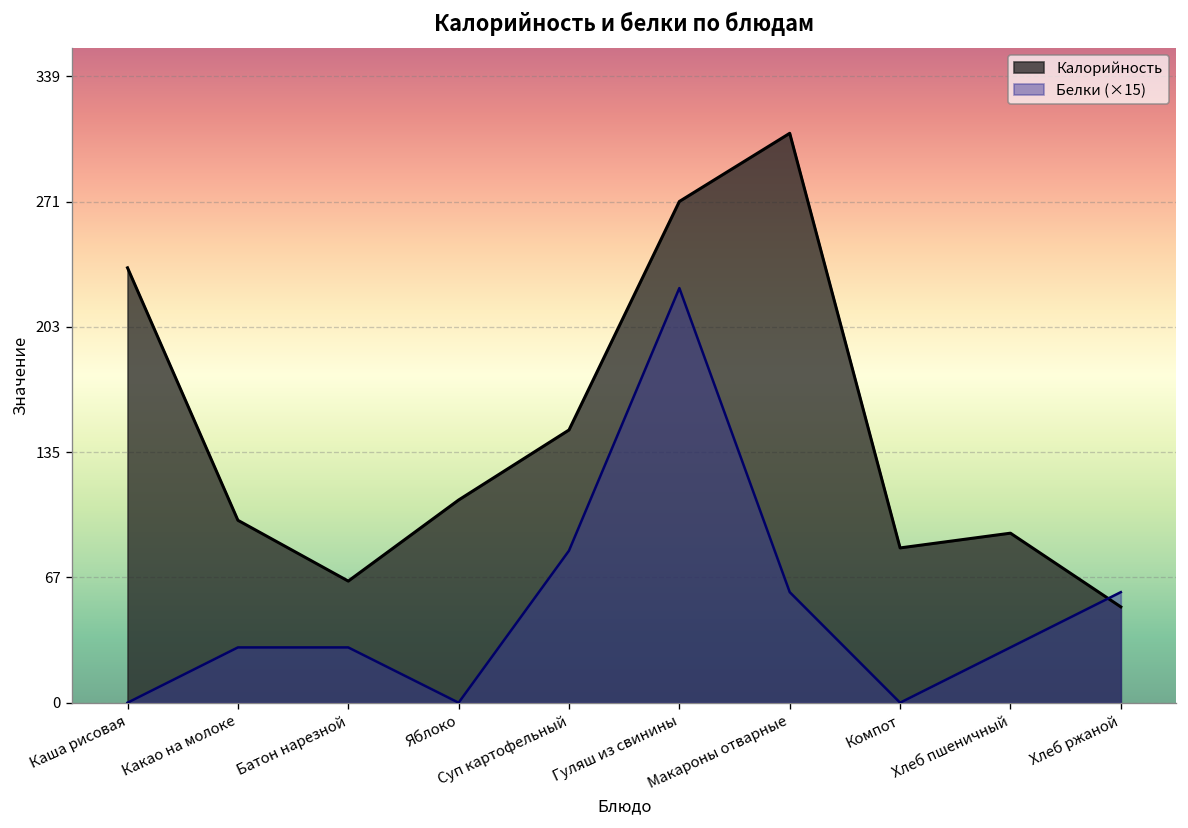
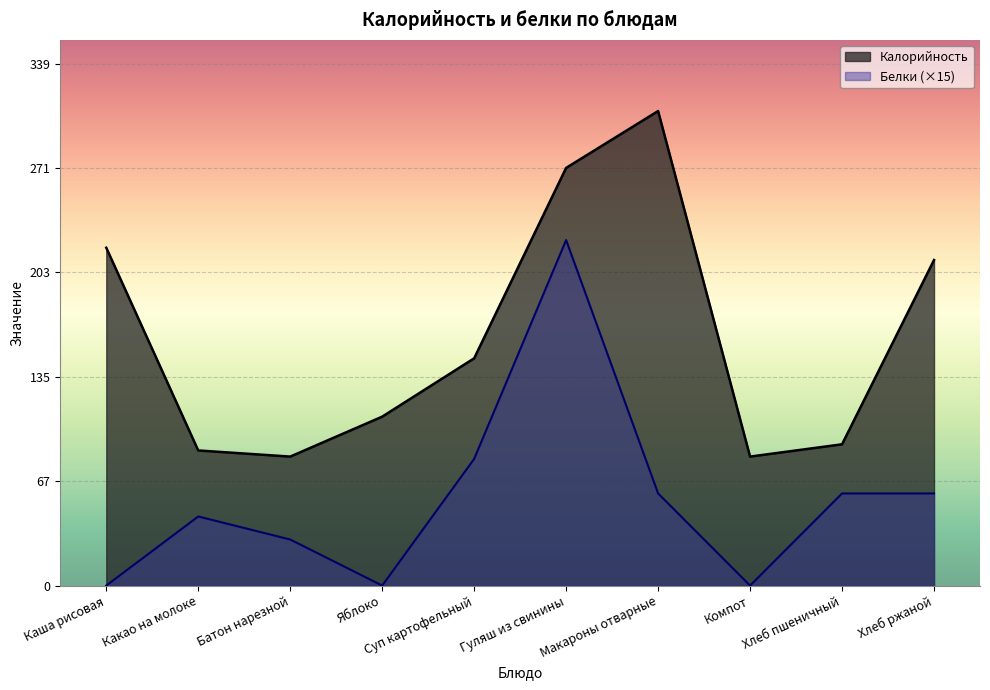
  {
    "Калорийность": {
-     "Каша рисовая": 236,
-     "Какао на молоке": 99,
-     "Батон нарезной": 66,
+     "Каша рисовая": 220,
+     "Какао на молоке": 88,
+     "Батон нарезной": 84,
      "Яблоко": 110,
      "Суп картофельный": 148,
      "Гуляш из свинины": 272,
      "Макароны отварные": 309,
      "Компот": 84,
      "Хлеб пшеничный": 92,
-     "Хлеб ржаной": 52
+     "Хлеб ржаной": 212
    },
    "Белки (×15)": {
      "Каша рисовая": 0,
-     "Какао на молоке": 30,
+     "Какао на молоке": 45,
      "Батон нарезной": 30,
      "Яблоко": 0,
      "Суп картофельный": 83,
      "Гуляш из свинины": 225,
      "Макароны отварные": 60,
      "Компот": 0,
-     "Хлеб пшеничный": 30,
+     "Хлеб пшеничный": 60,
      "Хлеб ржаной": 60
    }
  }
